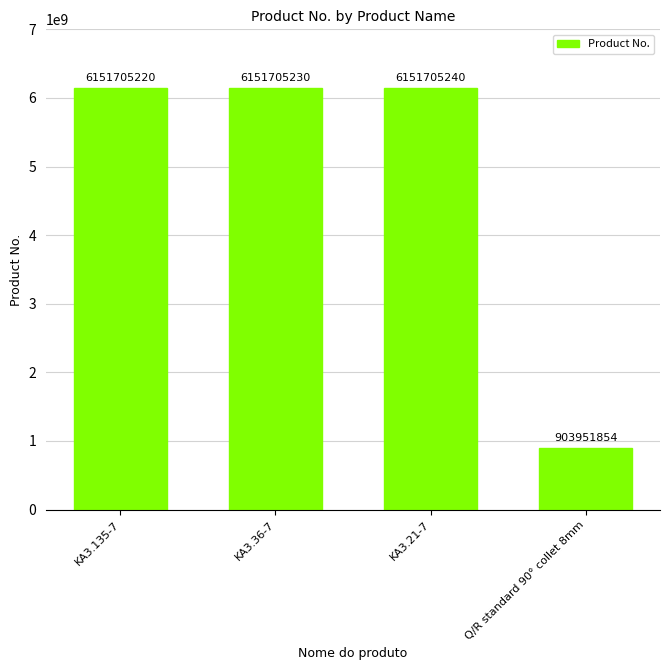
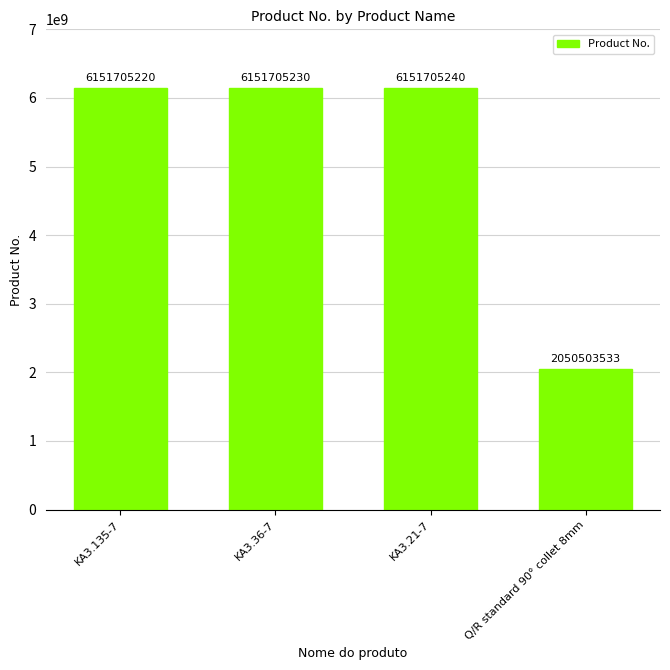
  {
    "KA3.135-7": 6151705220,
    "KA3.36-7": 6151705230,
    "KA3.21-7": 6151705240,
-   "Q/R standard 90° collet 8mm": 903951854
+   "Q/R standard 90° collet 8mm": 2050503533
  }
